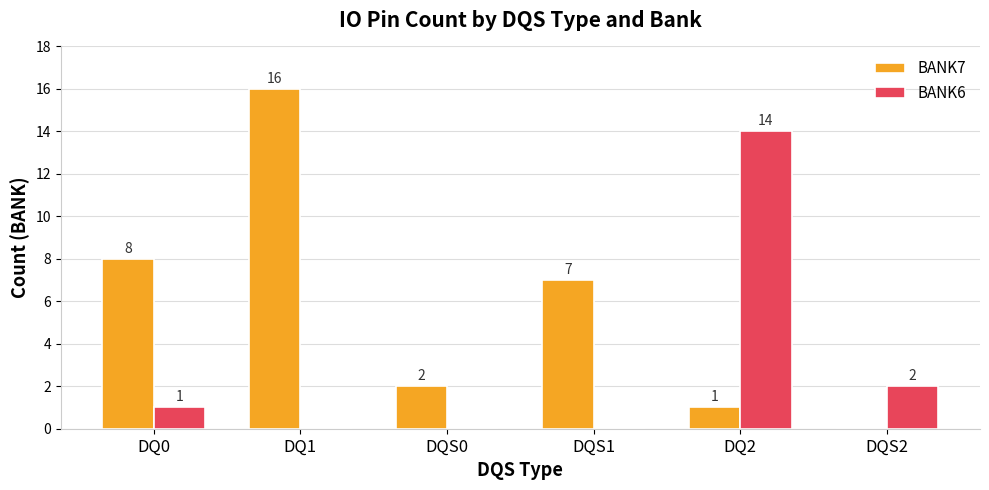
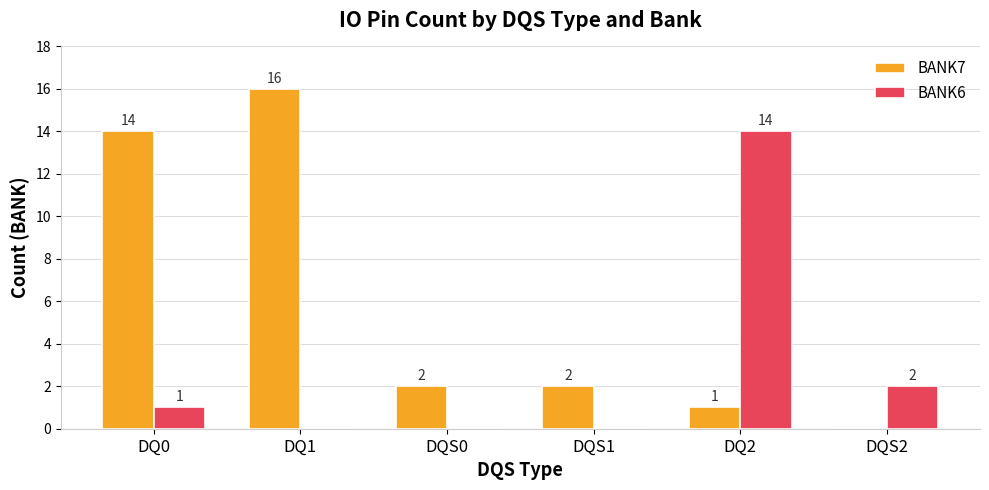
  {
    "BANK7": {
-     "DQ0": 8,
+     "DQ0": 14,
      "DQ1": 16,
      "DQS0": 2,
-     "DQS1": 7,
+     "DQS1": 2,
      "DQ2": 1
    },
    "BANK6": {
      "DQ0": 1,
      "DQ2": 14,
      "DQS2": 2
    }
  }
